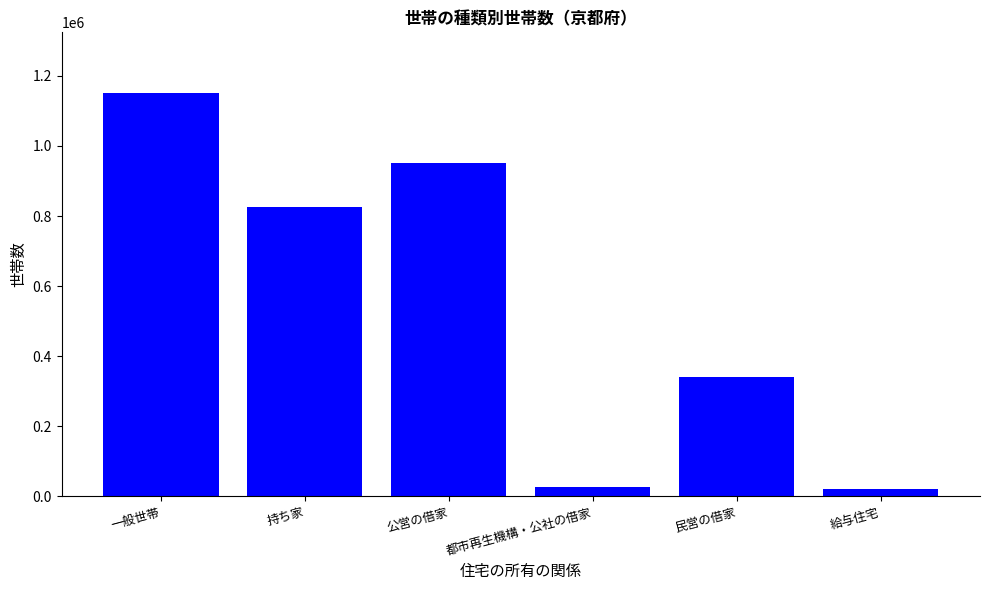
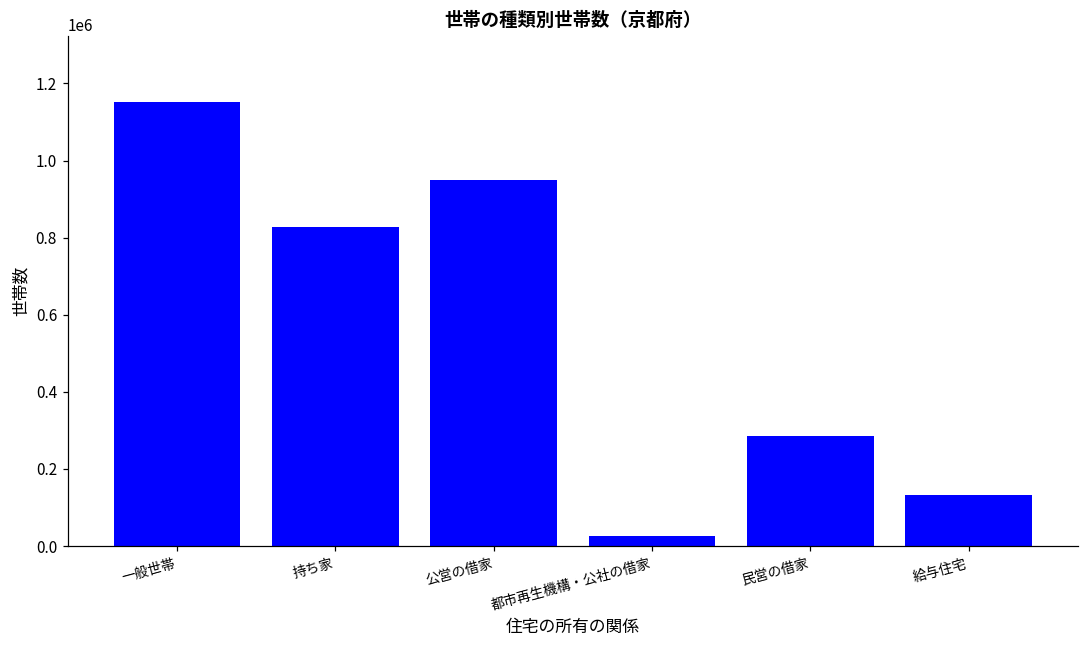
  {
    "一般世帯": 1150000,
    "持ち家": 830000,
    "公営の借家": 950000,
    "都市再生機構・公社の借家": 30000,
-   "民営の借家": 340000,
-   "給与住宅": 20000
+   "民営の借家": 290000,
+   "給与住宅": 130000
  }
